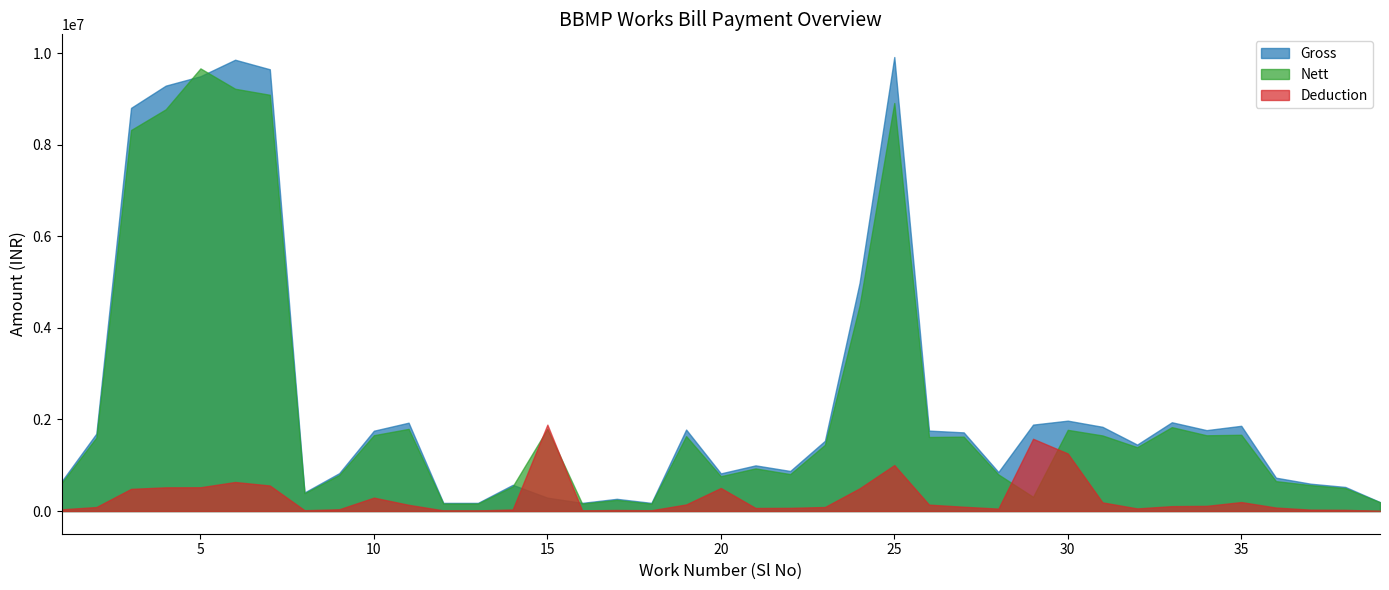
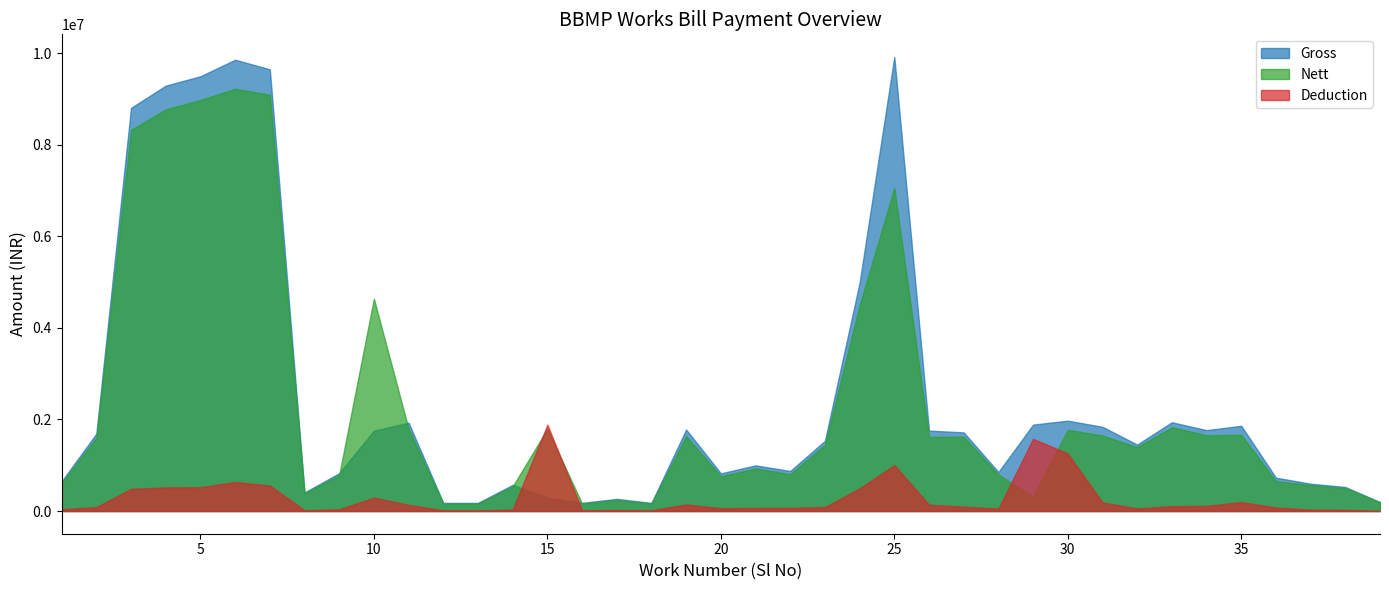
  {
    "Gross": {
      "5": 9500000,
      "10": 1800000,
      "15": 300000,
      "20": 800000,
      "25": 9900000,
      "30": 2000000,
      "35": 1900000
    },
    "Nett": {
-     "5": 9700000,
-     "10": 1700000,
+     "5": 9000000,
+     "10": 4600000,
      "15": 1800000,
      "20": 800000,
-     "25": 8900000,
+     "25": 7100000,
      "30": 1800000,
      "35": 1700000
    },
    "Deduction": {
      "5": 500000,
      "10": 300000,
      "15": 1900000,
-     "20": 500000,
+     "20": 100000,
      "25": 1000000,
      "30": 1300000,
      "35": 200000
    }
  }
